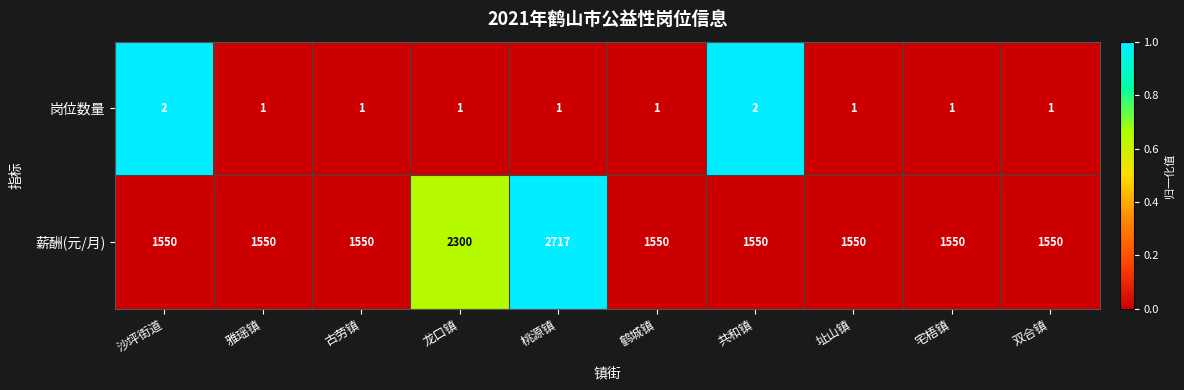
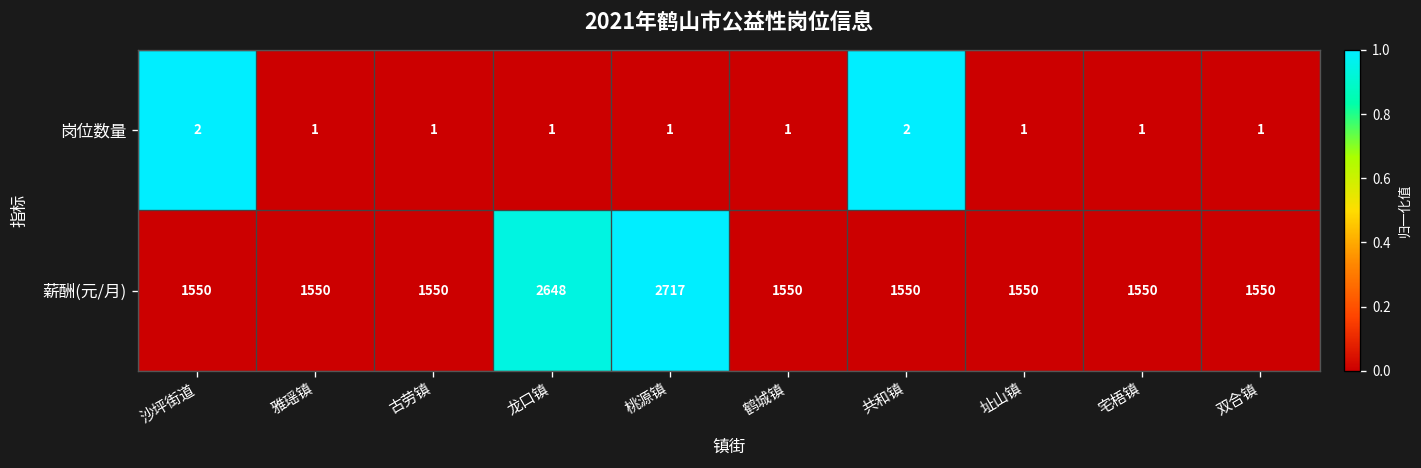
  {
    "岗位数量": {
      "沙坪街道": 2,
      "雅瑶镇": 1,
      "古劳镇": 1,
      "龙口镇": 1,
      "桃源镇": 1,
      "鹤城镇": 1,
      "共和镇": 2,
      "址山镇": 1,
      "宅梧镇": 1,
      "双合镇": 1
    },
    "薪酬(元/月)": {
      "沙坪街道": 1550,
      "雅瑶镇": 1550,
      "古劳镇": 1550,
-     "龙口镇": 2300,
+     "龙口镇": 2648,
      "桃源镇": 2717,
      "鹤城镇": 1550,
      "共和镇": 1550,
      "址山镇": 1550,
      "宅梧镇": 1550,
      "双合镇": 1550
    }
  }
